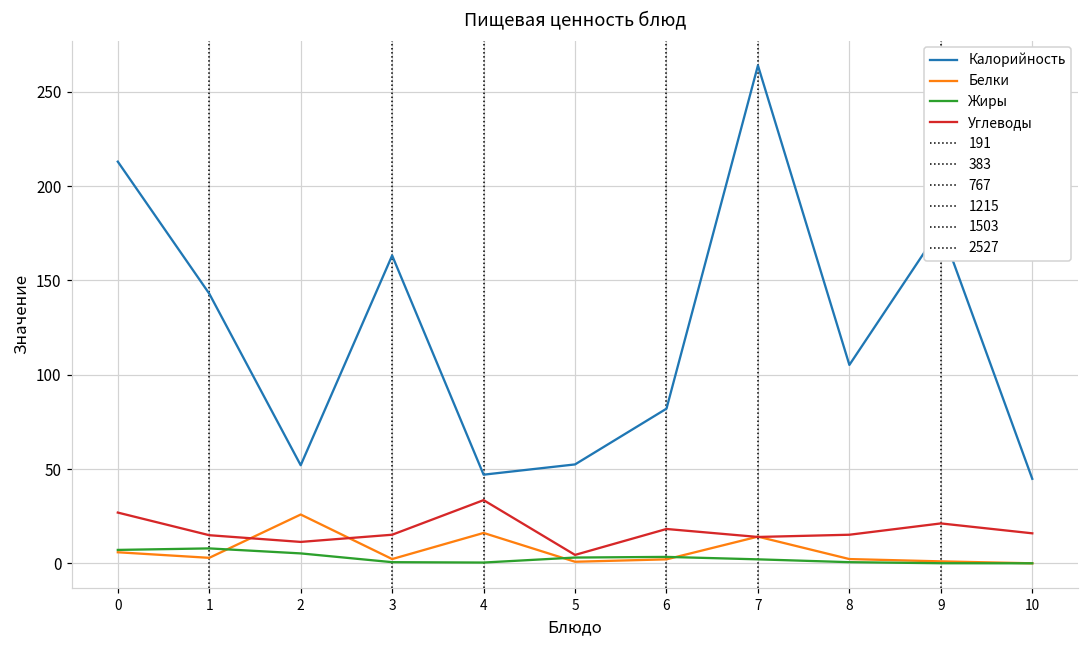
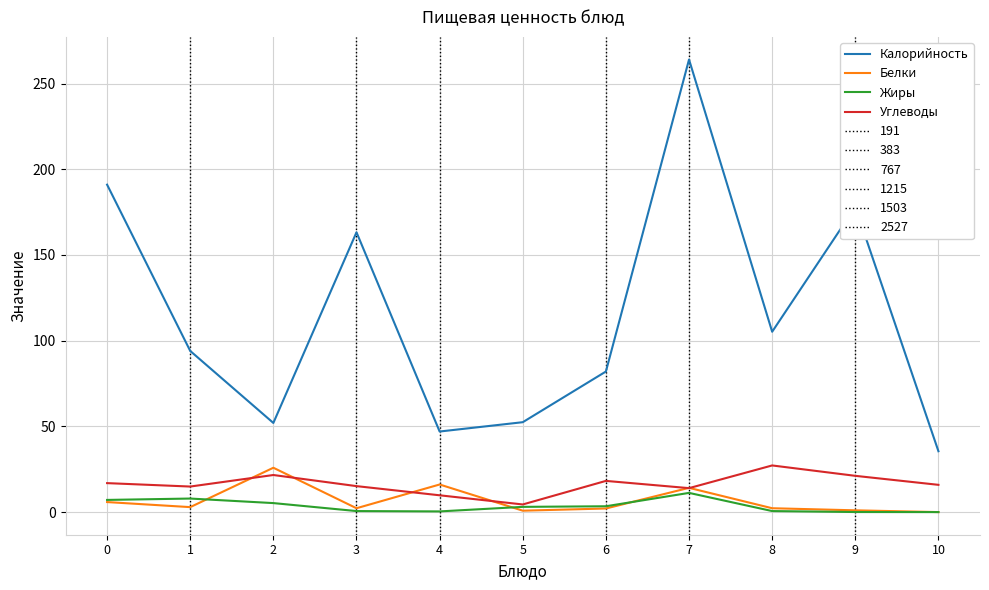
  {
    "Калорийность": {
-     "0": 213,
-     "1": 143,
+     "0": 191,
+     "1": 94,
      "2": 52,
      "3": 163,
      "4": 47,
      "5": 52,
      "6": 82,
      "7": 264,
      "8": 105,
-     "10": 45
+     "10": 36
    },
    "Белки": {
      "1": 3,
      "2": 26,
      "3": 2,
      "4": 16,
      "5": 1,
      "8": 2
    },
    "Жиры": {
      "1": 8,
      "2": 5,
      "3": 1,
      "4": 0,
-     "7": 2,
+     "7": 11,
      "8": 1
    },
    "Углеводы": {
-     "0": 27,
+     "0": 17,
      "1": 15,
-     "2": 11,
+     "2": 22,
      "3": 15,
-     "4": 34,
+     "4": 10,
      "6": 18,
-     "8": 15,
+     "8": 27,
      "9": 21,
      "10": 16
    }
  }
